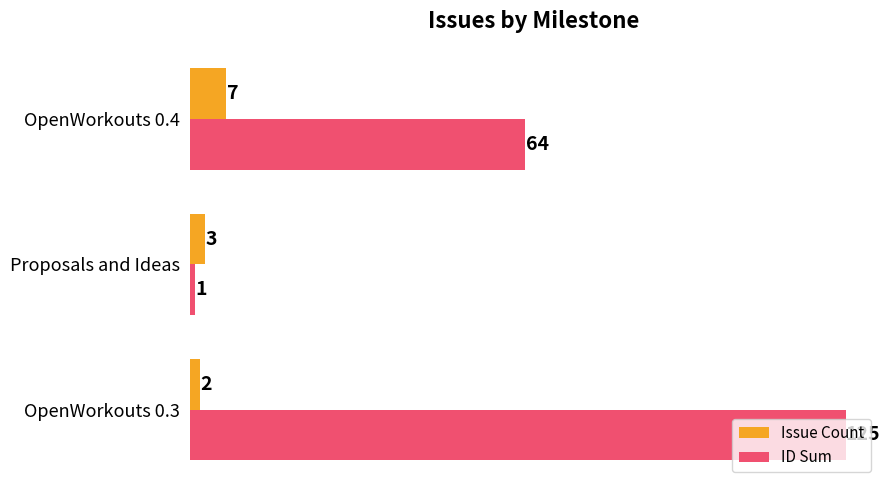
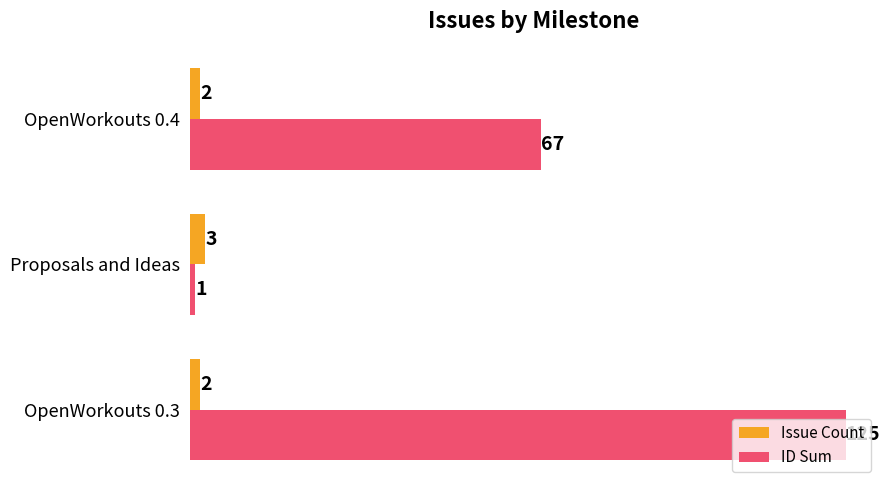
  {
    "Issue Count": {
-     "OpenWorkouts 0.4": 7,
+     "OpenWorkouts 0.4": 2,
      "Proposals and Ideas": 3,
      "OpenWorkouts 0.3": 2
    },
    "ID Sum": {
-     "OpenWorkouts 0.4": 64,
+     "OpenWorkouts 0.4": 67,
      "Proposals and Ideas": 1
    }
  }
